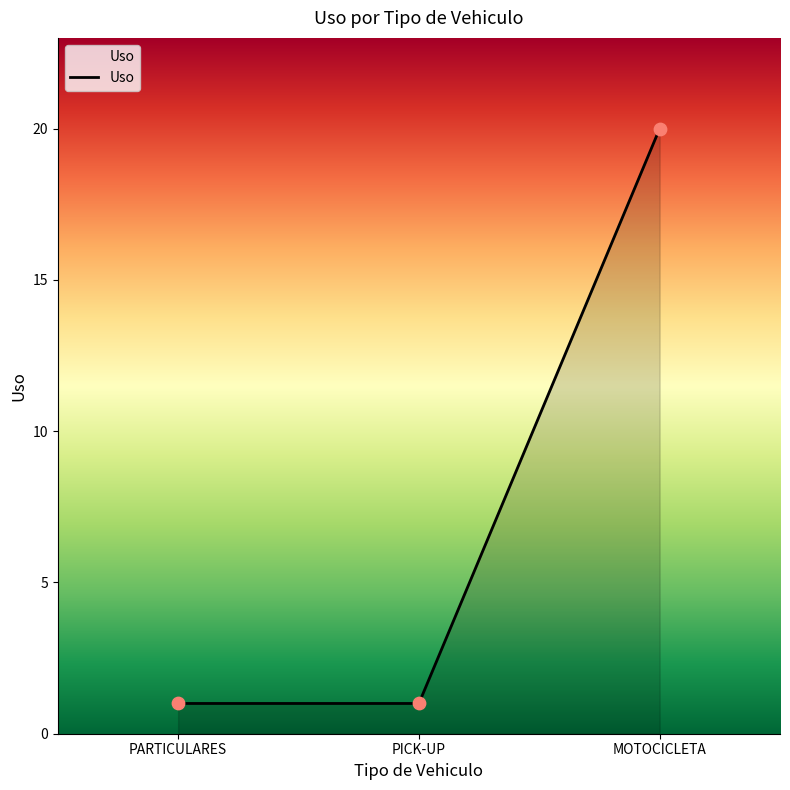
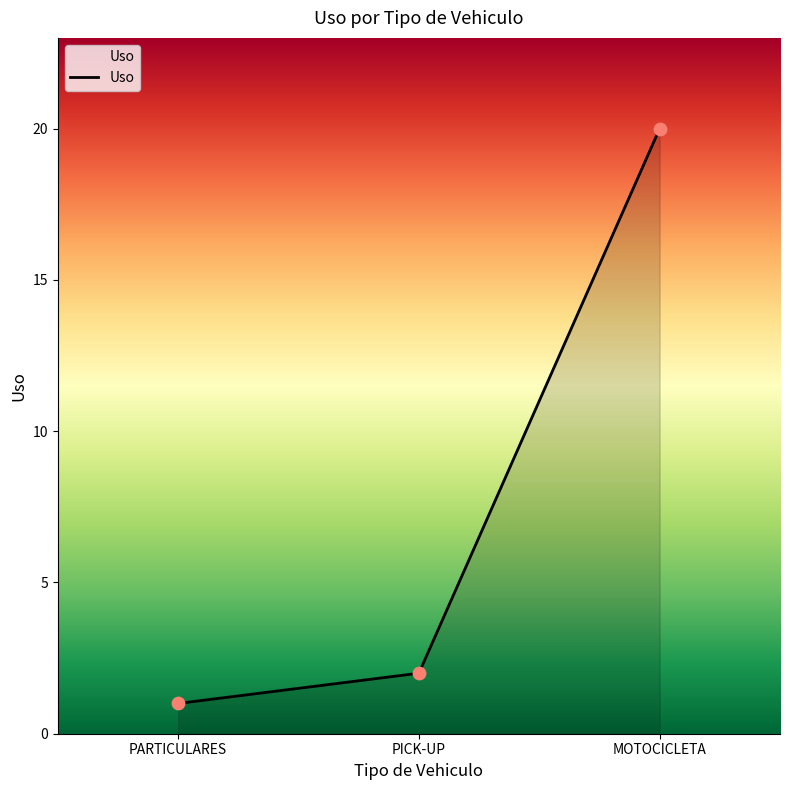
  {
    "PARTICULARES": 1,
-   "PICK-UP": 1,
+   "PICK-UP": 2,
    "MOTOCICLETA": 20
  }
